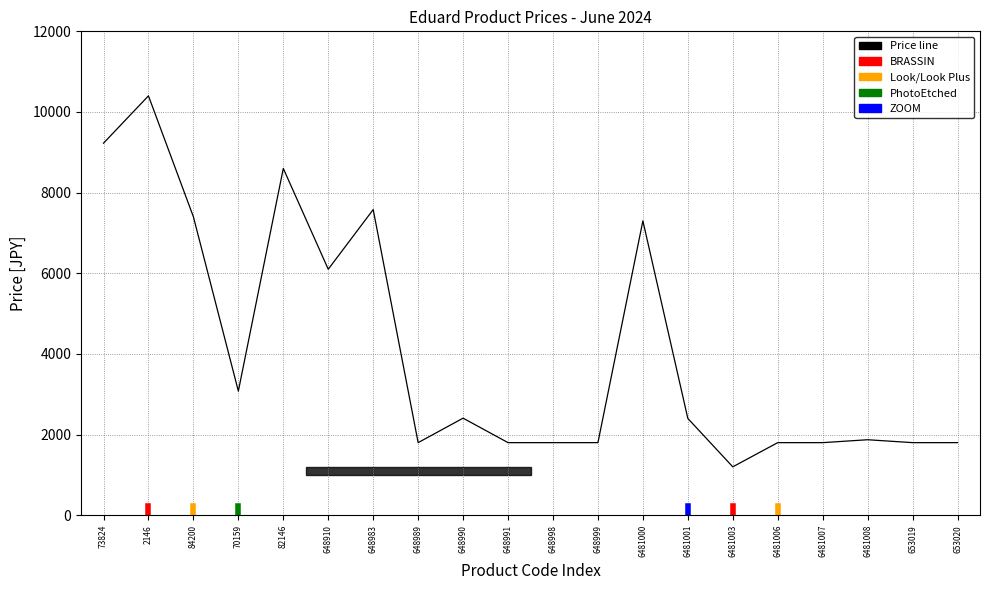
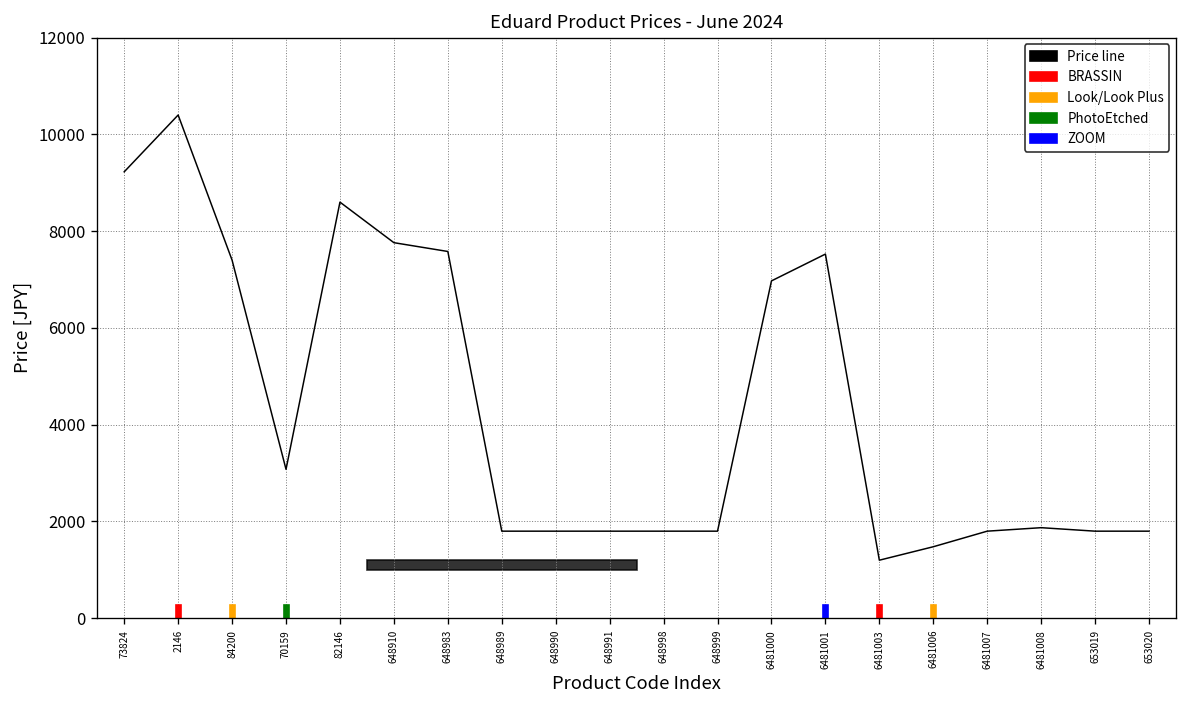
  {
    "73824": 9200,
    "2146": 10400,
    "84200": 7400,
    "70159": 3100,
    "82146": 8600,
-   "648910": 6100,
+   "648910": 7800,
    "648983": 7600,
    "648989": 1800,
-   "648990": 2400,
+   "648990": 1800,
    "648991": 1800,
    "648998": 1800,
    "648999": 1800,
-   "6481000": 7300,
-   "6481001": 2400,
+   "6481000": 7000,
+   "6481001": 7500,
    "6481003": 1200,
-   "6481006": 1800,
+   "6481006": 1500,
    "6481007": 1800,
    "6481008": 1900,
    "653019": 1800,
    "653020": 1800
  }
